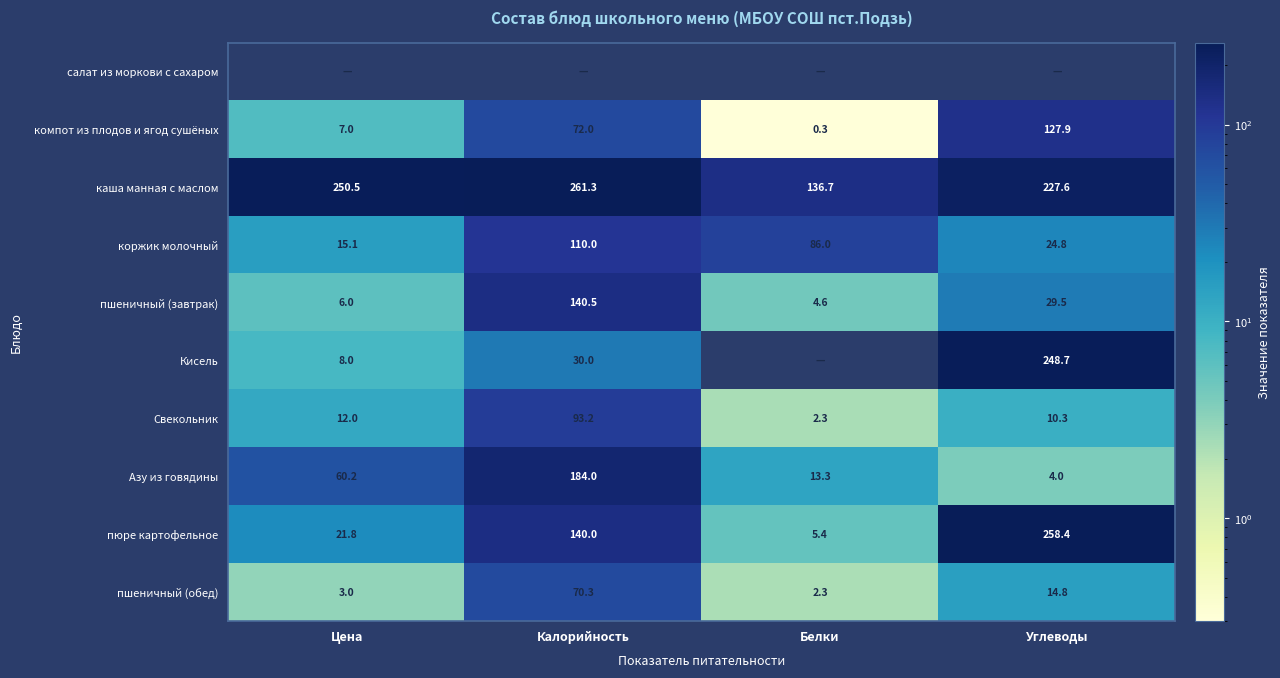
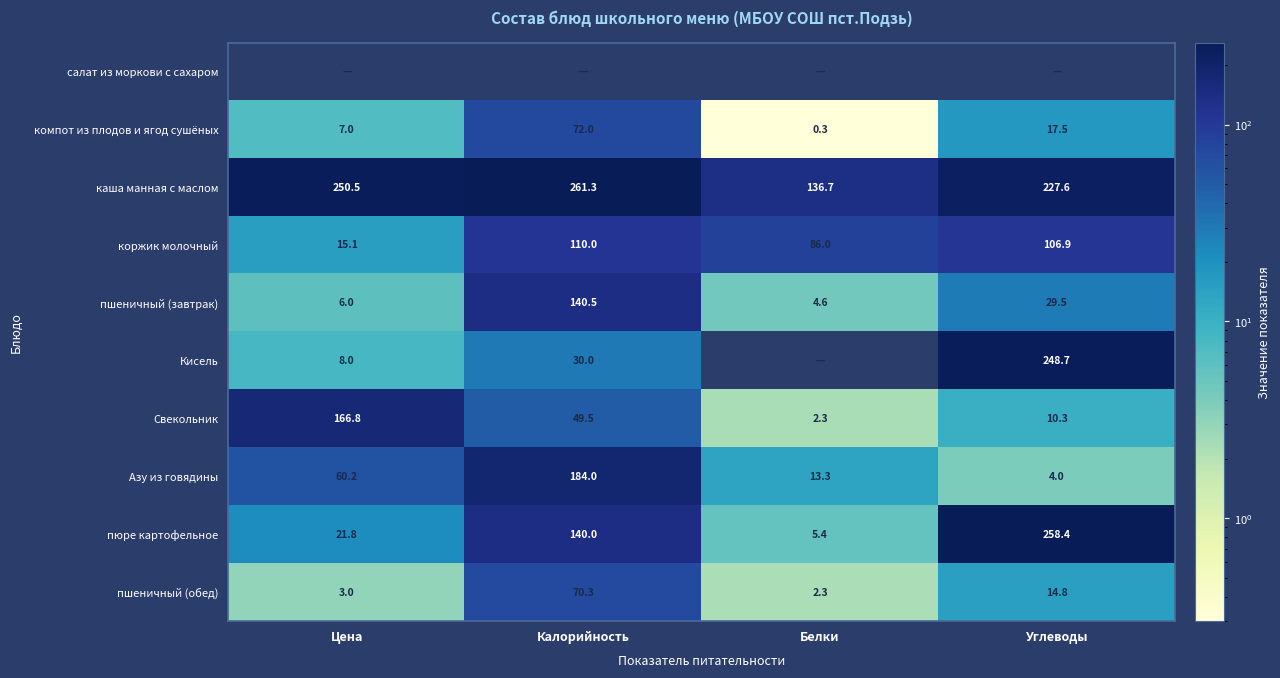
  {
    "компот из плодов и ягод сушёных": {
      "Цена": 7.0,
      "Калорийность": 72.0,
      "Белки": 0.3,
-     "Углеводы": 127.9
+     "Углеводы": 17.5
    },
    "каша манная с маслом": {
      "Цена": 250.5,
      "Калорийность": 261.3,
      "Белки": 136.7,
      "Углеводы": 227.6
    },
    "коржик молочный": {
      "Цена": 15.1,
      "Калорийность": 110.0,
      "Белки": 86.0,
-     "Углеводы": 24.8
+     "Углеводы": 106.9
    },
    "пшеничный (завтрак)": {
      "Цена": 6.0,
      "Калорийность": 140.5,
      "Белки": 4.6,
      "Углеводы": 29.5
    },
    "Кисель": {
      "Цена": 8.0,
      "Калорийность": 30.0,
      "Углеводы": 248.7
    },
    "Свекольник": {
-     "Цена": 12.0,
-     "Калорийность": 93.2,
+     "Цена": 166.8,
+     "Калорийность": 49.5,
      "Белки": 2.3,
      "Углеводы": 10.3
    },
    "Азу из говядины": {
      "Цена": 60.2,
      "Калорийность": 184.0,
      "Белки": 13.3,
      "Углеводы": 4.0
    },
    "пюре картофельное": {
      "Цена": 21.8,
      "Калорийность": 140.0,
      "Белки": 5.4,
      "Углеводы": 258.4
    },
    "пшеничный (обед)": {
      "Цена": 3.0,
      "Калорийность": 70.3,
      "Белки": 2.3,
      "Углеводы": 14.8
    }
  }
